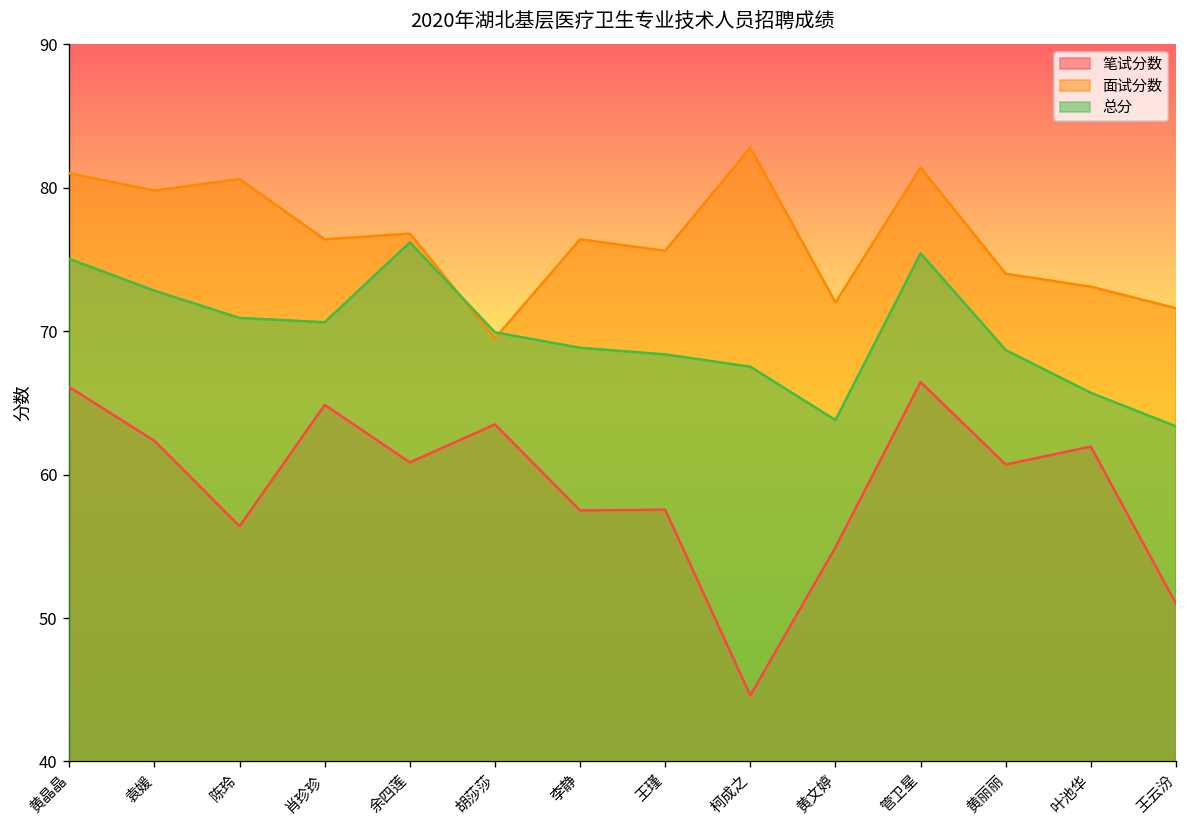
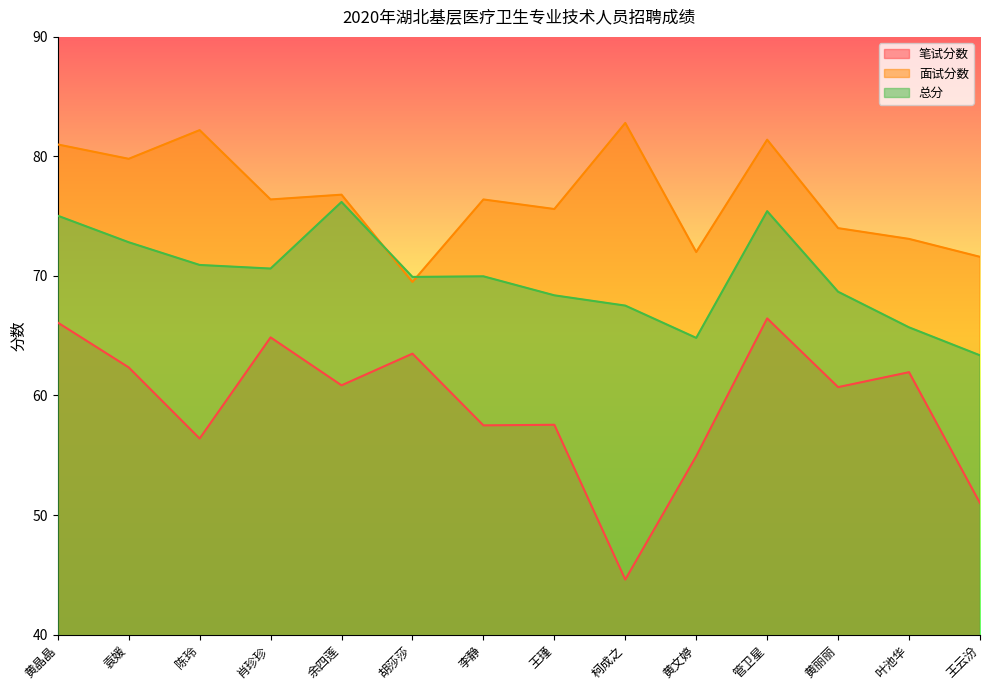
  {
    "笔试分数": {
      "黄晶晶": 66.1,
      "袁媛": 62.4,
      "陈玲": 56.4,
      "肖珍珍": 64.9,
      "余四莲": 60.9,
      "胡莎莎": 63.5,
      "李静": 57.5,
      "王瑾": 57.6,
      "柯成之": 44.6,
      "黄文婷": 54.9,
      "管卫星": 66.5,
      "黄丽丽": 60.7,
      "叶池华": 62.0,
      "王云汾": 51.0
    },
    "面试分数": {
      "黄晶晶": 81.0,
      "袁媛": 79.8,
-     "陈玲": 80.6,
+     "陈玲": 82.2,
      "肖珍珍": 76.4,
      "余四莲": 76.8,
      "胡莎莎": 69.5,
      "李静": 76.4,
      "王瑾": 75.6,
      "柯成之": 82.8,
      "黄文婷": 72.0,
      "管卫星": 81.4,
      "黄丽丽": 74.0,
      "叶池华": 73.1,
      "王云汾": 71.6
    },
    "总分": {
      "黄晶晶": 75.0,
      "袁媛": 72.8,
      "陈玲": 70.9,
      "肖珍珍": 70.6,
      "余四莲": 76.2,
      "胡莎莎": 69.9,
-     "李静": 68.8,
+     "李静": 70.0,
      "王瑾": 68.4,
      "柯成之": 67.5,
-     "黄文婷": 63.8,
+     "黄文婷": 64.8,
      "管卫星": 75.4,
      "黄丽丽": 68.7,
      "叶池华": 65.7,
      "王云汾": 63.4
    }
  }
